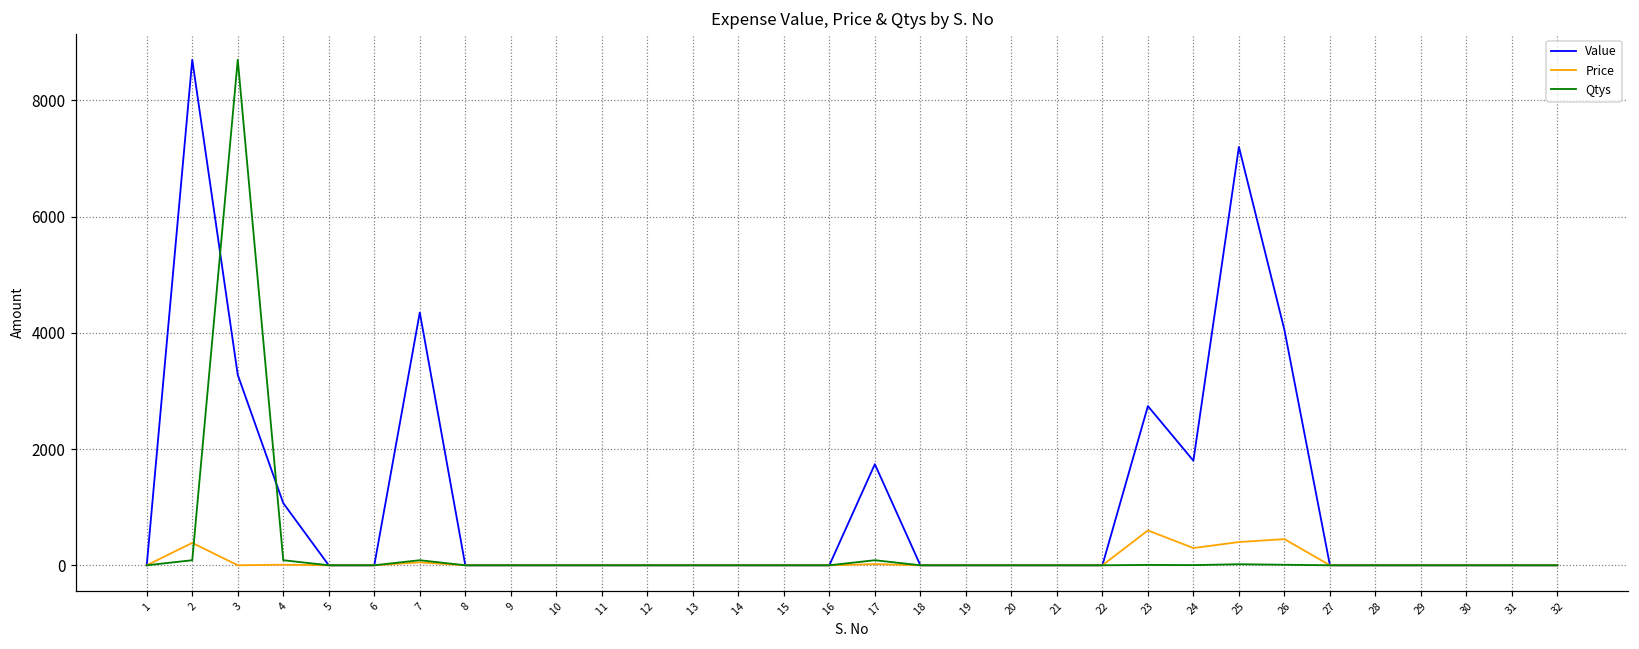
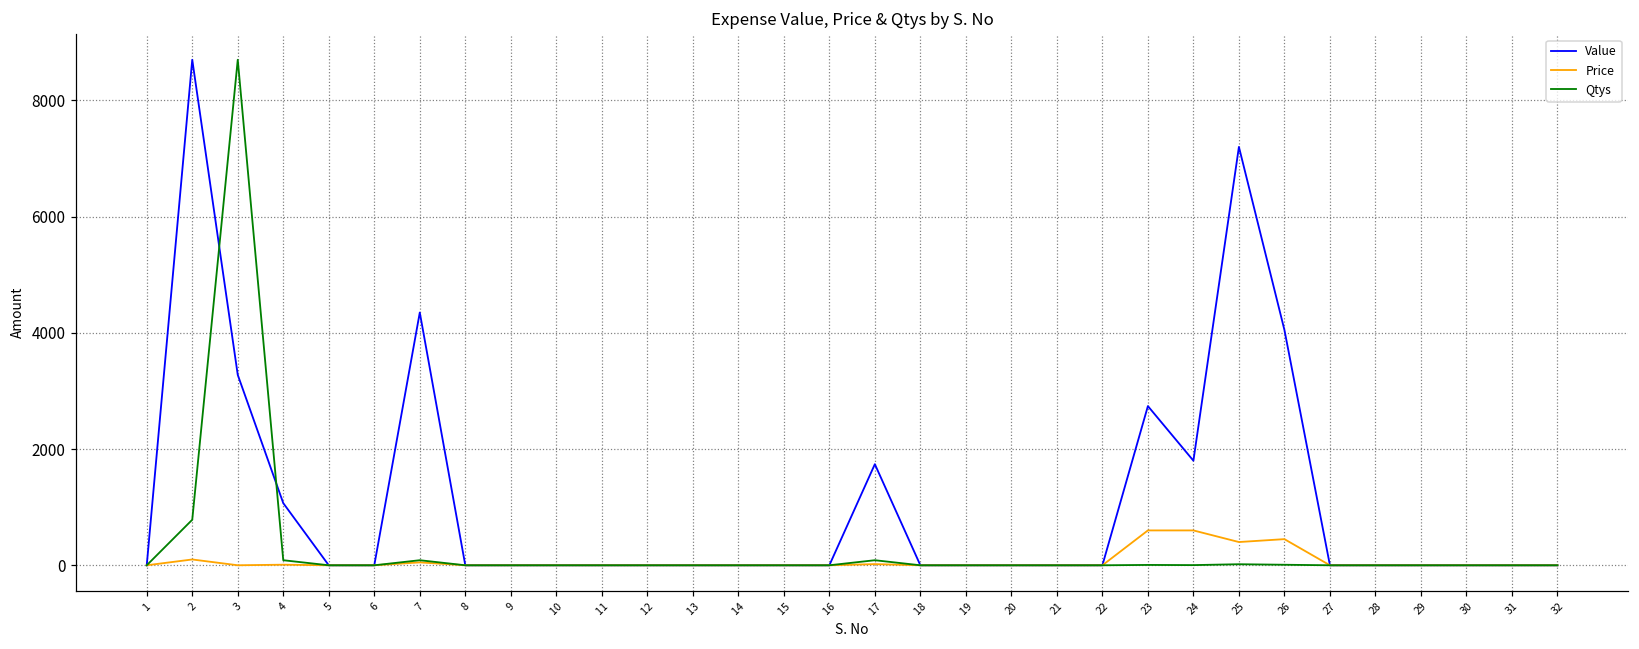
  {
    "Value": {
      "2": 8700,
      "3": 3300,
      "4": 1100,
      "7": 4400,
      "17": 1700,
      "23": 2700,
      "24": 1800,
      "25": 7200,
      "26": 4100
    },
    "Price": {
-     "2": 400,
+     "2": 100,
      "3": 0,
      "4": 0,
      "17": 0,
      "23": 600,
-     "24": 300,
+     "24": 600,
      "25": 400,
      "26": 500
    },
    "Qtys": {
-     "2": 100,
+     "2": 800,
      "3": 8700,
      "4": 100,
      "17": 100,
      "23": 0,
      "24": 0,
      "25": 0,
      "26": 0
    }
  }
